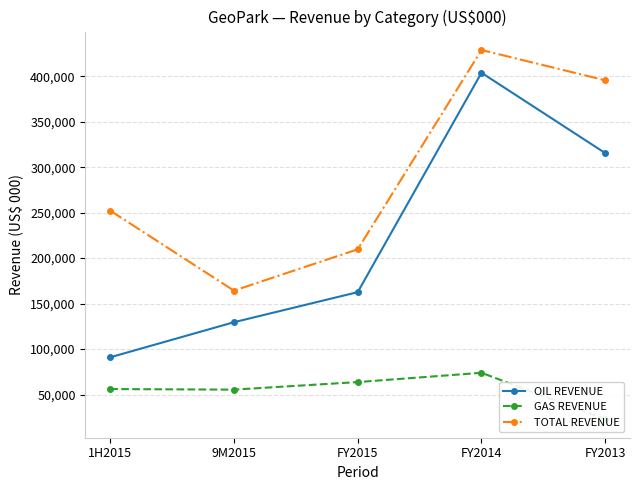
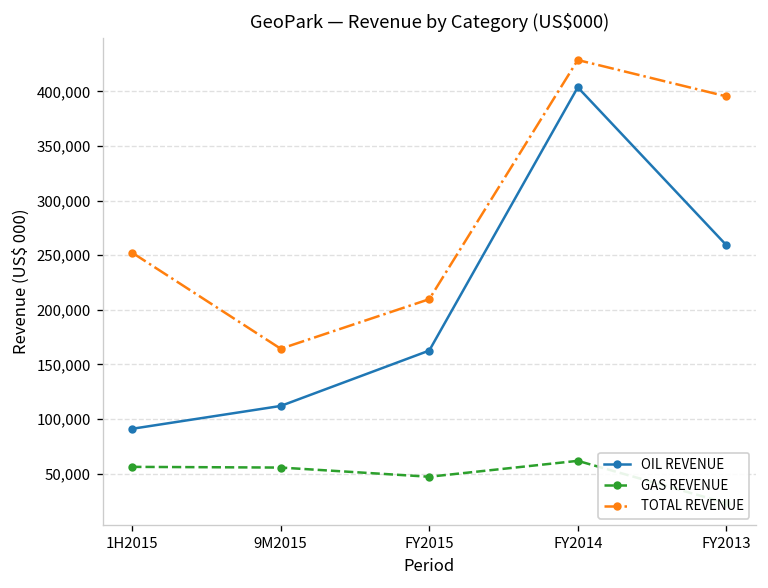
  {
    "OIL REVENUE": {
      "1H2015": "90,000",
-     "9M2015": "130,000",
+     "9M2015": "110,000",
      "FY2015": "160,000",
      "FY2014": "400,000",
-     "FY2013": "320,000"
+     "FY2013": "260,000"
    },
    "GAS REVENUE": {
      "1H2015": "60,000",
      "9M2015": "60,000",
-     "FY2015": "60,000",
-     "FY2014": "70,000"
+     "FY2015": "50,000",
+     "FY2014": "60,000"
    },
    "TOTAL REVENUE": {
      "1H2015": "250,000",
      "9M2015": "160,000",
      "FY2015": "210,000",
      "FY2014": "430,000",
      "FY2013": "400,000"
    }
  }
